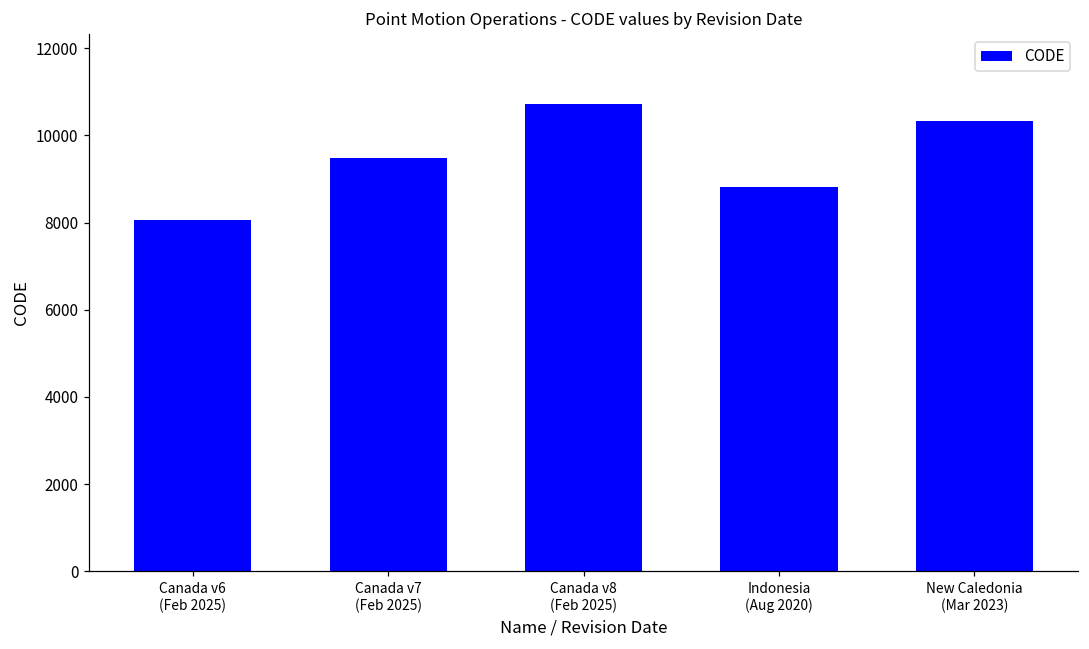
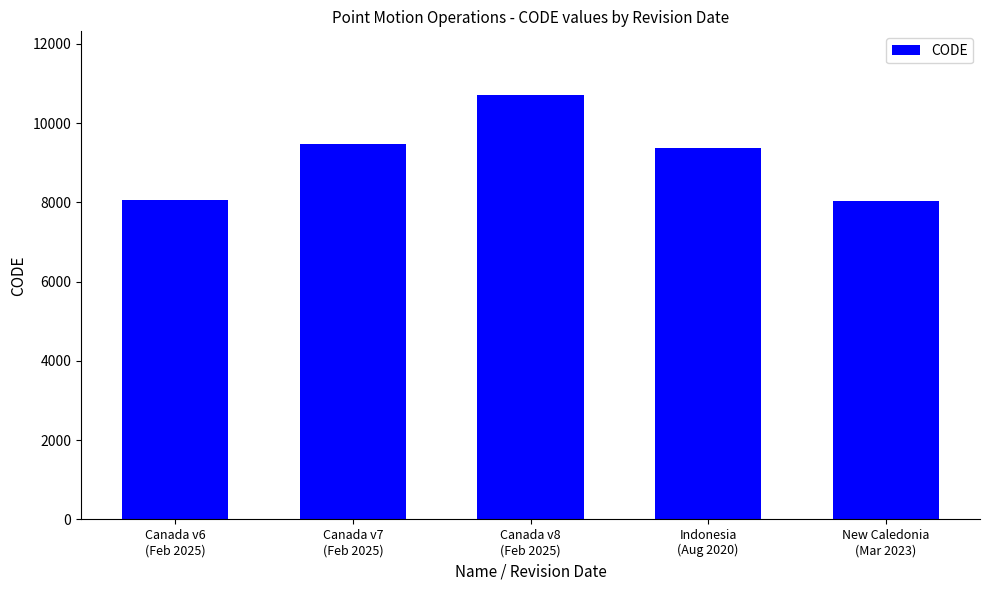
  {
    "Canada v6 (Feb 2025)": 8100,
    "Canada v7 (Feb 2025)": 9500,
    "Canada v8 (Feb 2025)": 10700,
-   "Indonesia (Aug 2020)": 8800,
-   "New Caledonia (Mar 2023)": 10300
+   "Indonesia (Aug 2020)": 9400,
+   "New Caledonia (Mar 2023)": 8000
  }
